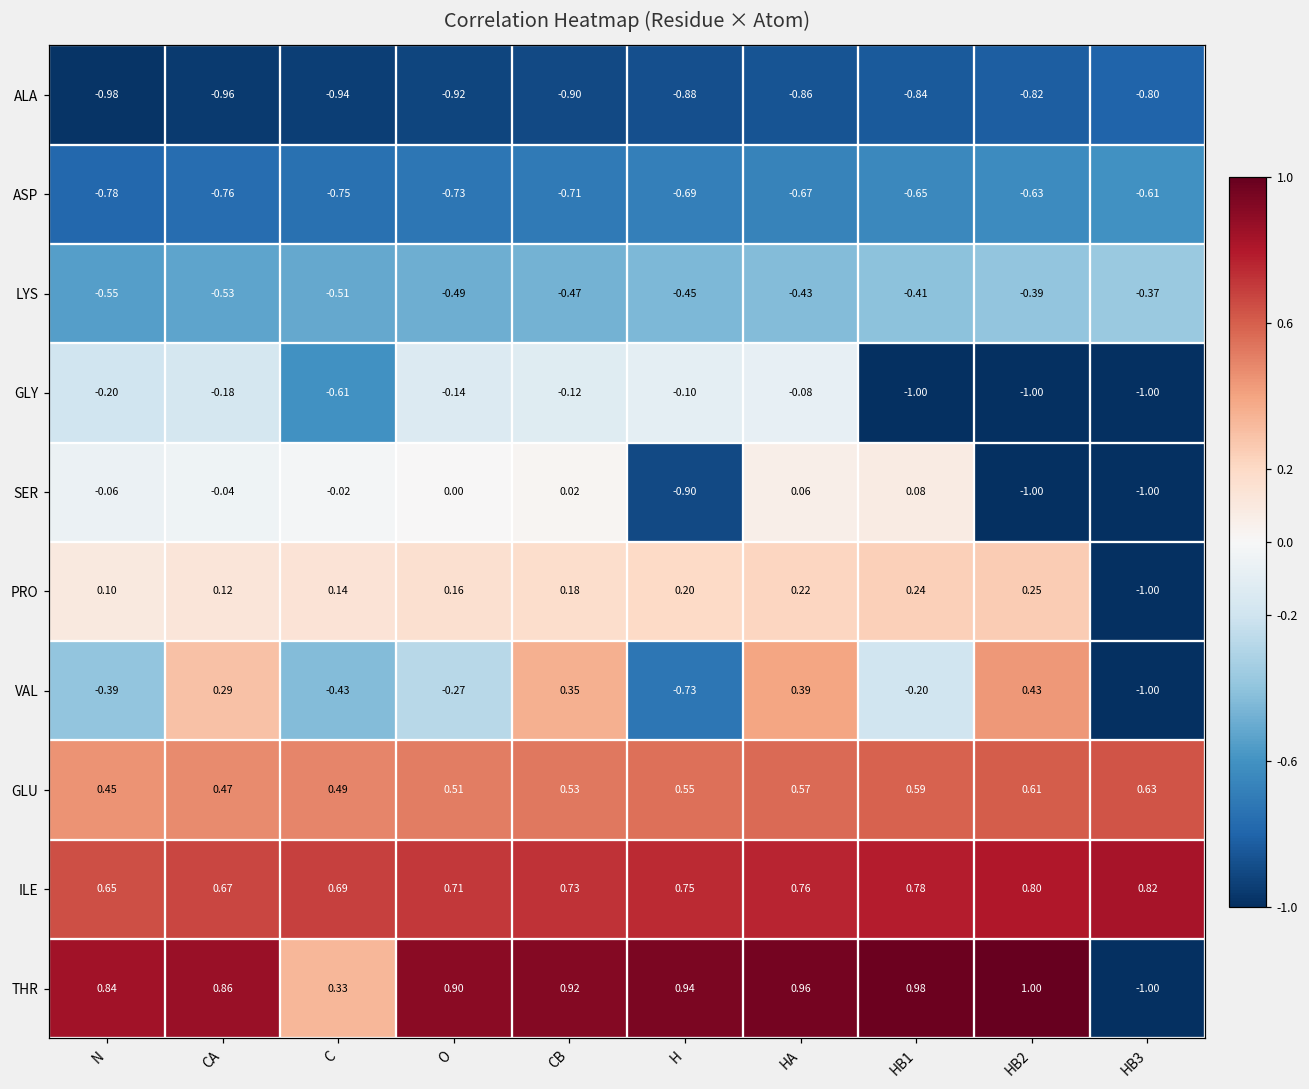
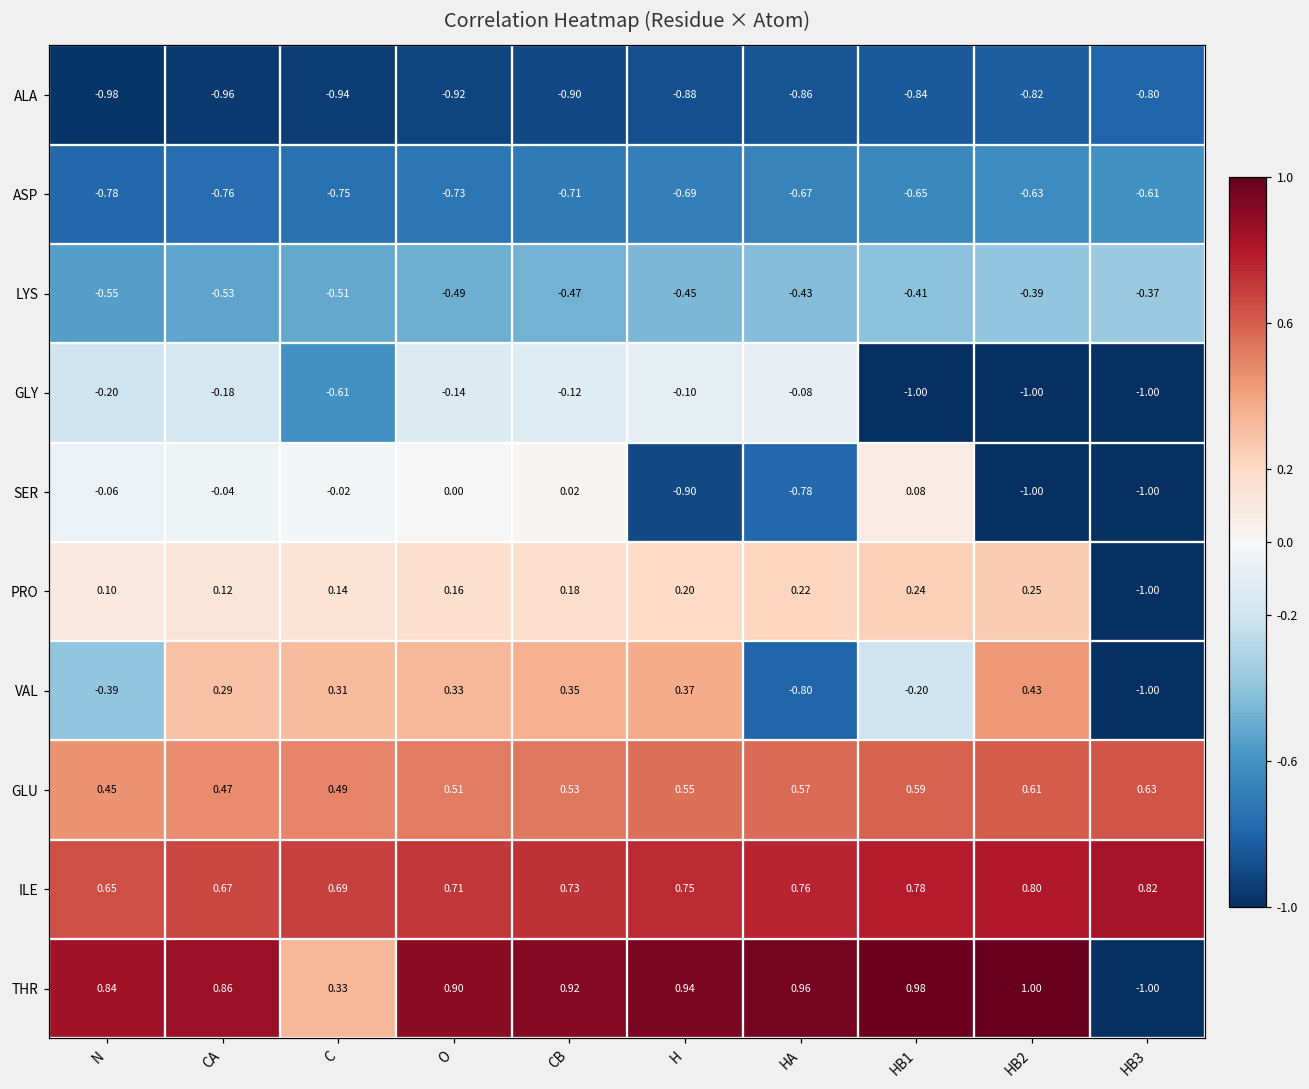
  {
    "ALA": {
      "N": -0.98,
      "CA": -0.96,
      "C": -0.94,
      "O": -0.92,
      "CB": -0.90,
      "H": -0.88,
      "HA": -0.86,
      "HB1": -0.84,
      "HB2": -0.82,
      "HB3": -0.80
    },
    "ASP": {
      "N": -0.78,
      "CA": -0.76,
      "C": -0.75,
      "O": -0.73,
      "CB": -0.71,
      "H": -0.69,
      "HA": -0.67,
      "HB1": -0.65,
      "HB2": -0.63,
      "HB3": -0.61
    },
    "LYS": {
      "N": -0.55,
      "CA": -0.53,
      "C": -0.51,
      "O": -0.49,
      "CB": -0.47,
      "H": -0.45,
      "HA": -0.43,
      "HB1": -0.41,
      "HB2": -0.39,
      "HB3": -0.37
    },
    "GLY": {
      "N": -0.20,
      "CA": -0.18,
      "C": -0.61,
      "O": -0.14,
      "CB": -0.12,
      "H": -0.10,
      "HA": -0.08,
      "HB1": -1.00,
      "HB2": -1.00,
      "HB3": -1.00
    },
    "SER": {
      "N": -0.06,
      "CA": -0.04,
      "C": -0.02,
      "O": 0.00,
      "CB": 0.02,
      "H": -0.90,
-     "HA": 0.06,
+     "HA": -0.78,
      "HB1": 0.08,
      "HB2": -1.00,
      "HB3": -1.00
    },
    "PRO": {
      "N": 0.10,
      "CA": 0.12,
      "C": 0.14,
      "O": 0.16,
      "CB": 0.18,
      "H": 0.20,
      "HA": 0.22,
      "HB1": 0.24,
      "HB2": 0.25,
      "HB3": -1.00
    },
    "VAL": {
      "N": -0.39,
      "CA": 0.29,
-     "C": -0.43,
-     "O": -0.27,
+     "C": 0.31,
+     "O": 0.33,
      "CB": 0.35,
-     "H": -0.73,
-     "HA": 0.39,
+     "H": 0.37,
+     "HA": -0.80,
      "HB1": -0.20,
      "HB2": 0.43,
      "HB3": -1.00
    },
    "GLU": {
      "N": 0.45,
      "CA": 0.47,
      "C": 0.49,
      "O": 0.51,
      "CB": 0.53,
      "H": 0.55,
      "HA": 0.57,
      "HB1": 0.59,
      "HB2": 0.61,
      "HB3": 0.63
    },
    "ILE": {
      "N": 0.65,
      "CA": 0.67,
      "C": 0.69,
      "O": 0.71,
      "CB": 0.73,
      "H": 0.75,
      "HA": 0.76,
      "HB1": 0.78,
      "HB2": 0.80,
      "HB3": 0.82
    },
    "THR": {
      "N": 0.84,
      "CA": 0.86,
      "C": 0.33,
      "O": 0.90,
      "CB": 0.92,
      "H": 0.94,
      "HA": 0.96,
      "HB1": 0.98,
      "HB2": 1.00,
      "HB3": -1.00
    }
  }
